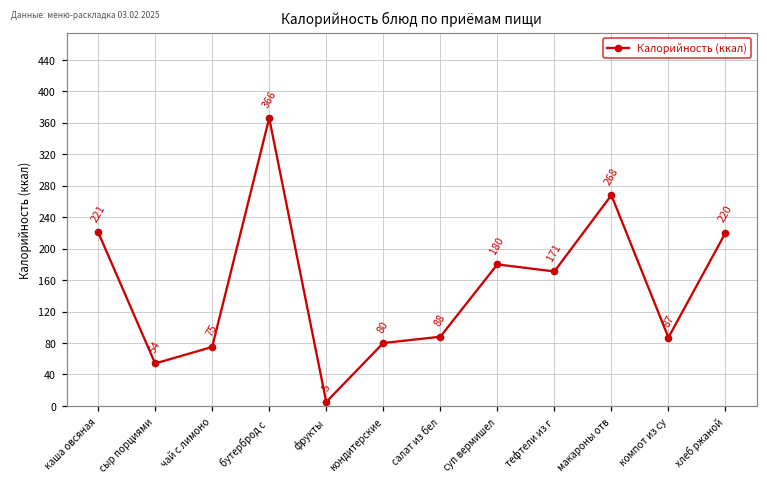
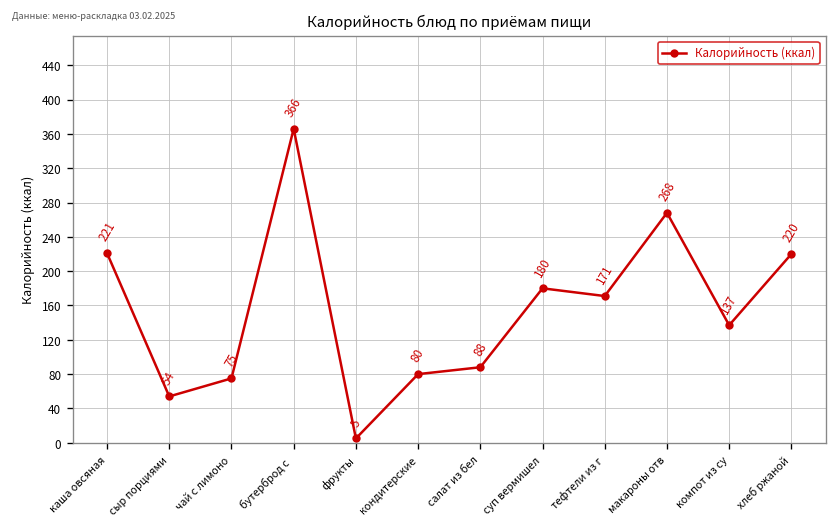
  {
    "каша овсяная": 221,
    "сыр порциями": 54,
    "чай с лимоно": 75,
    "бутерброд с": 366,
    "фрукты": 5,
    "кондитерские": 80,
    "салат из бел": 88,
    "суп вермишел": 180,
    "тефтели из г": 171,
    "макароны отв": 268,
-   "компот из су": 87,
+   "компот из су": 137,
    "хлеб ржаной": 220
  }
